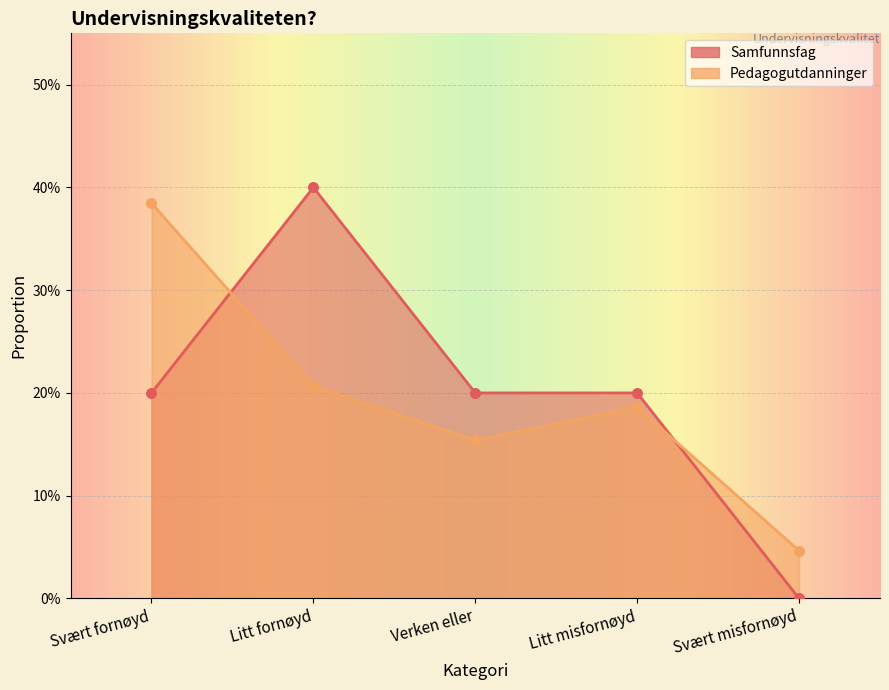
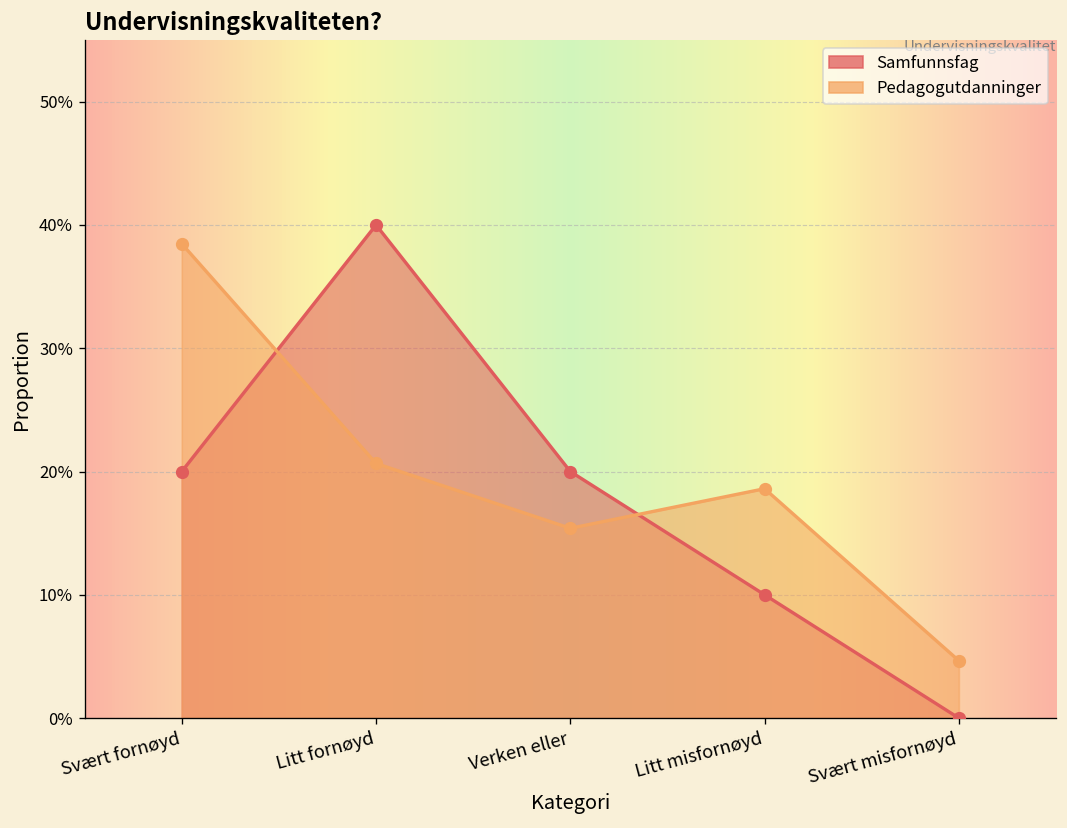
  {
    "Samfunnsfag": {
      "Svært fornøyd": "20.0%",
      "Litt fornøyd": "40.0%",
      "Verken eller": "20.0%",
-     "Litt misfornøyd": "20.0%",
+     "Litt misfornøyd": "10.0%",
      "Svært misfornøyd": "0.0%"
    },
    "Pedagogutdanninger": {
      "Svært fornøyd": "38.5%",
      "Litt fornøyd": "20.7%",
      "Verken eller": "15.4%",
      "Litt misfornøyd": "18.6%",
      "Svært misfornøyd": "4.7%"
    }
  }
